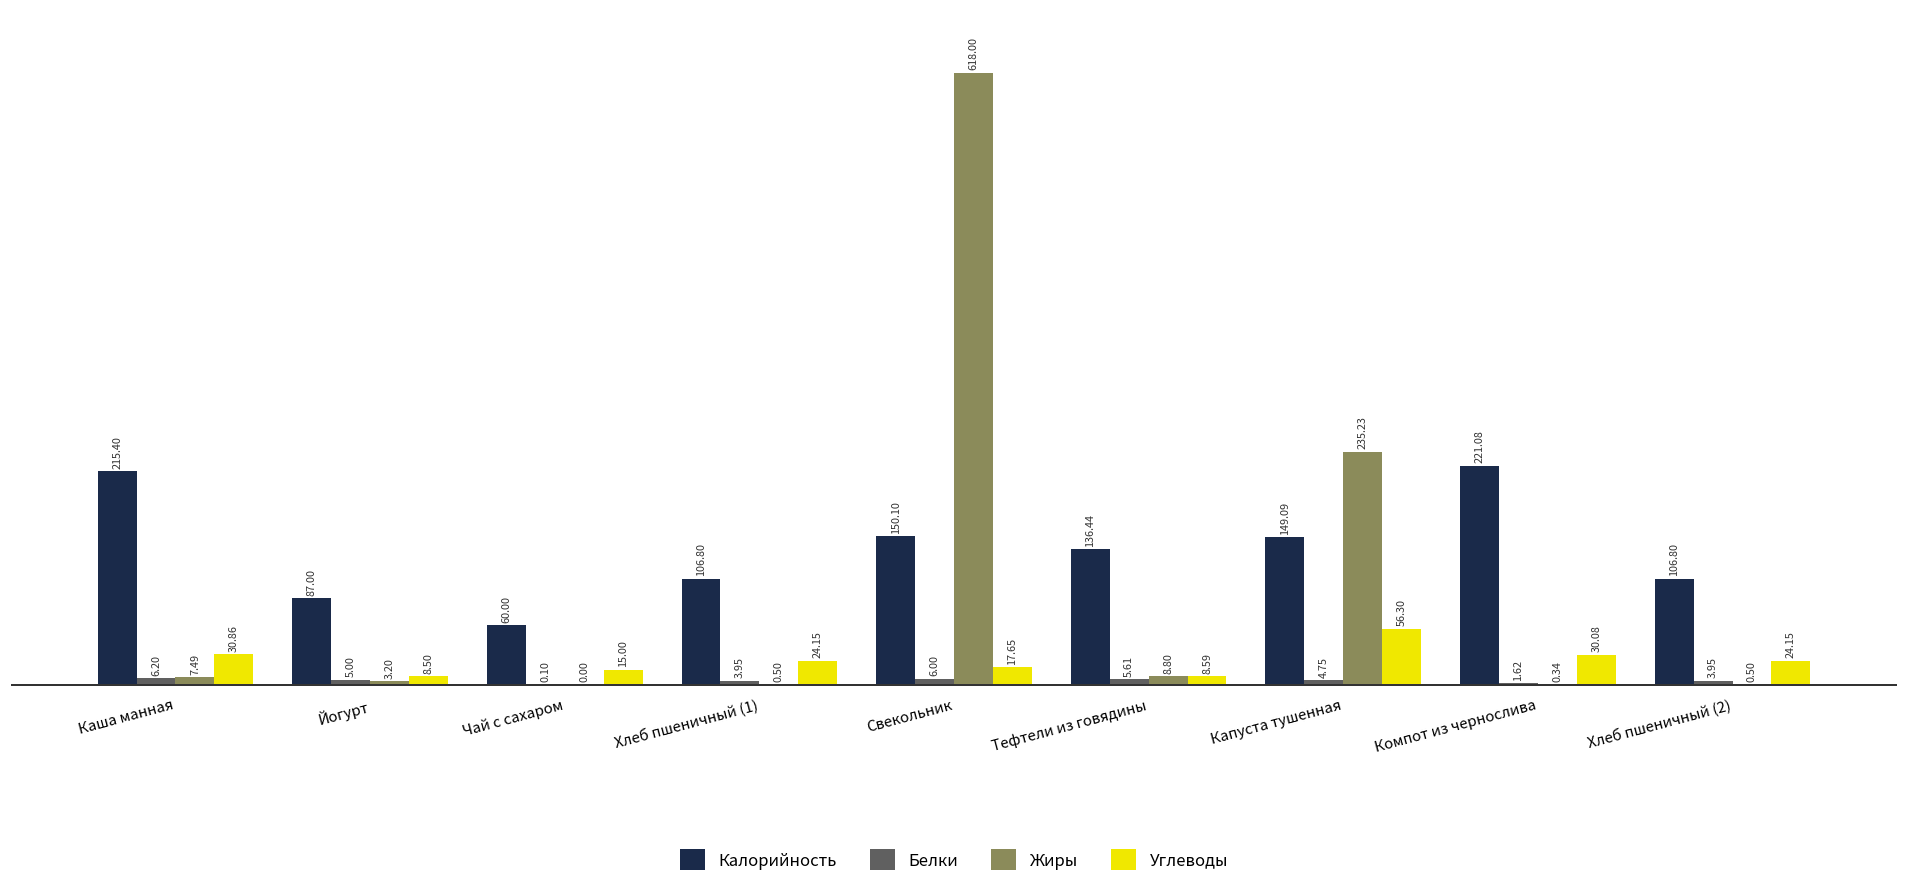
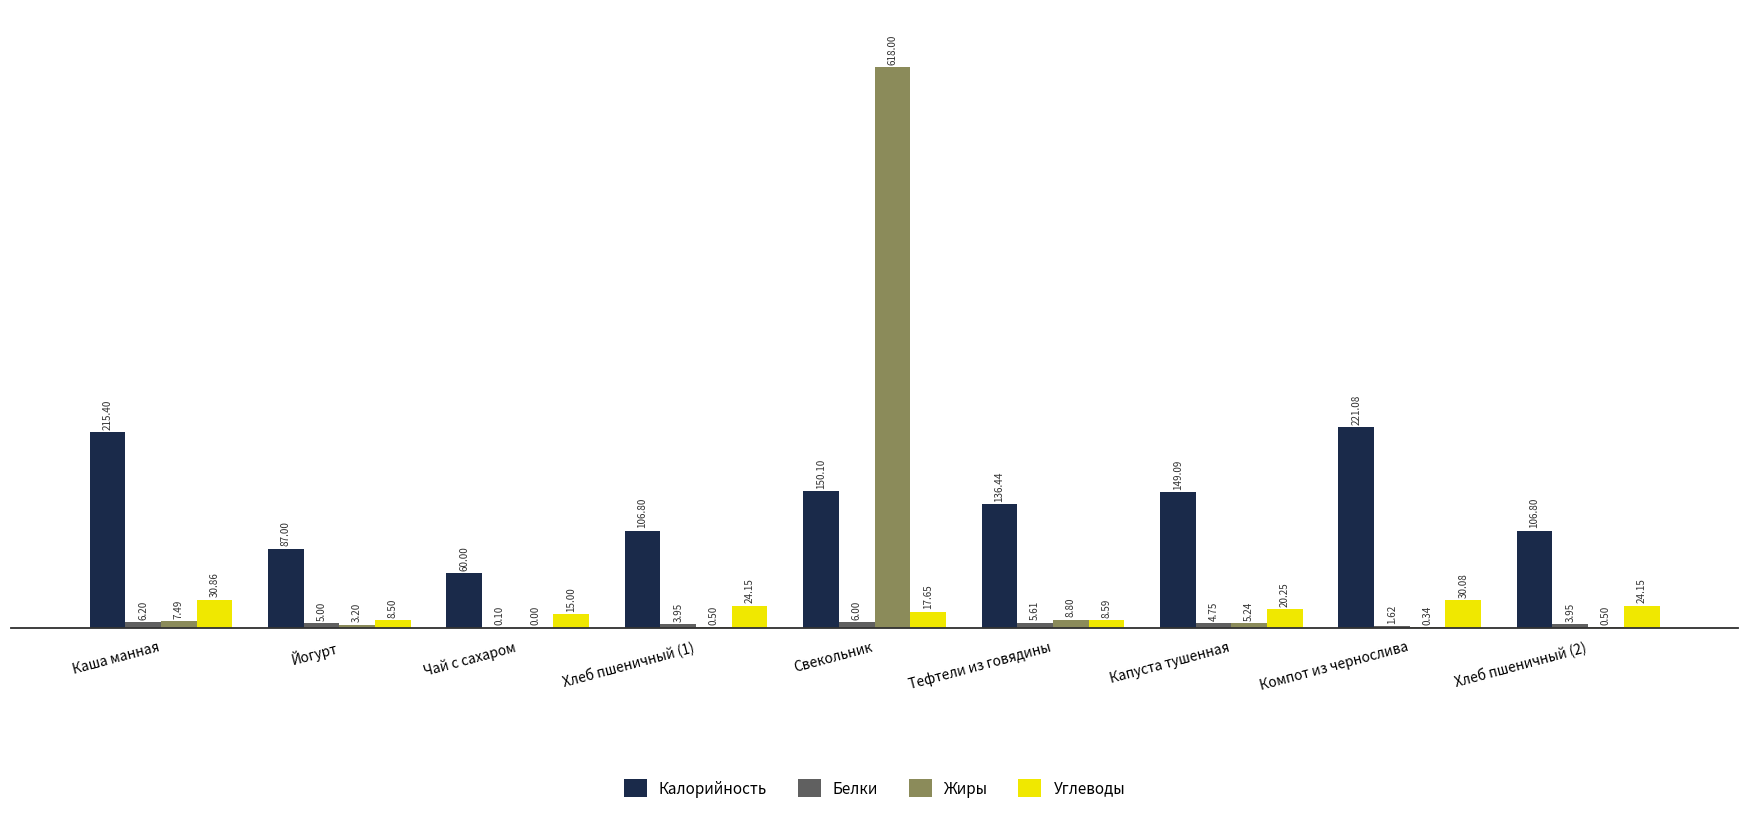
  {
    "Калорийность": {
      "Каша манная": 215.40,
      "Йогурт": 87.00,
      "Чай с сахаром": 60.00,
      "Хлеб пшеничный (1)": 106.80,
      "Свекольник": 150.10,
      "Тефтели из говядины": 136.44,
      "Капуста тушенная": 149.09,
      "Компот из чернослива": 221.08,
      "Хлеб пшеничный (2)": 106.80
    },
    "Белки": {
      "Каша манная": 6.20,
      "Йогурт": 5.00,
      "Чай с сахаром": 0.10,
      "Хлеб пшеничный (1)": 3.95,
      "Свекольник": 6.00,
      "Тефтели из говядины": 5.61,
      "Капуста тушенная": 4.75,
      "Компот из чернослива": 1.62,
      "Хлеб пшеничный (2)": 3.95
    },
    "Жиры": {
      "Каша манная": 7.49,
      "Йогурт": 3.20,
      "Чай с сахаром": 0.00,
      "Хлеб пшеничный (1)": 0.50,
      "Свекольник": 618.00,
      "Тефтели из говядины": 8.80,
-     "Капуста тушенная": 235.23,
+     "Капуста тушенная": 5.24,
      "Компот из чернослива": 0.34,
      "Хлеб пшеничный (2)": 0.50
    },
    "Углеводы": {
      "Каша манная": 30.86,
      "Йогурт": 8.50,
      "Чай с сахаром": 15.00,
      "Хлеб пшеничный (1)": 24.15,
      "Свекольник": 17.65,
      "Тефтели из говядины": 8.59,
-     "Капуста тушенная": 56.30,
+     "Капуста тушенная": 20.25,
      "Компот из чернослива": 30.08,
      "Хлеб пшеничный (2)": 24.15
    }
  }
